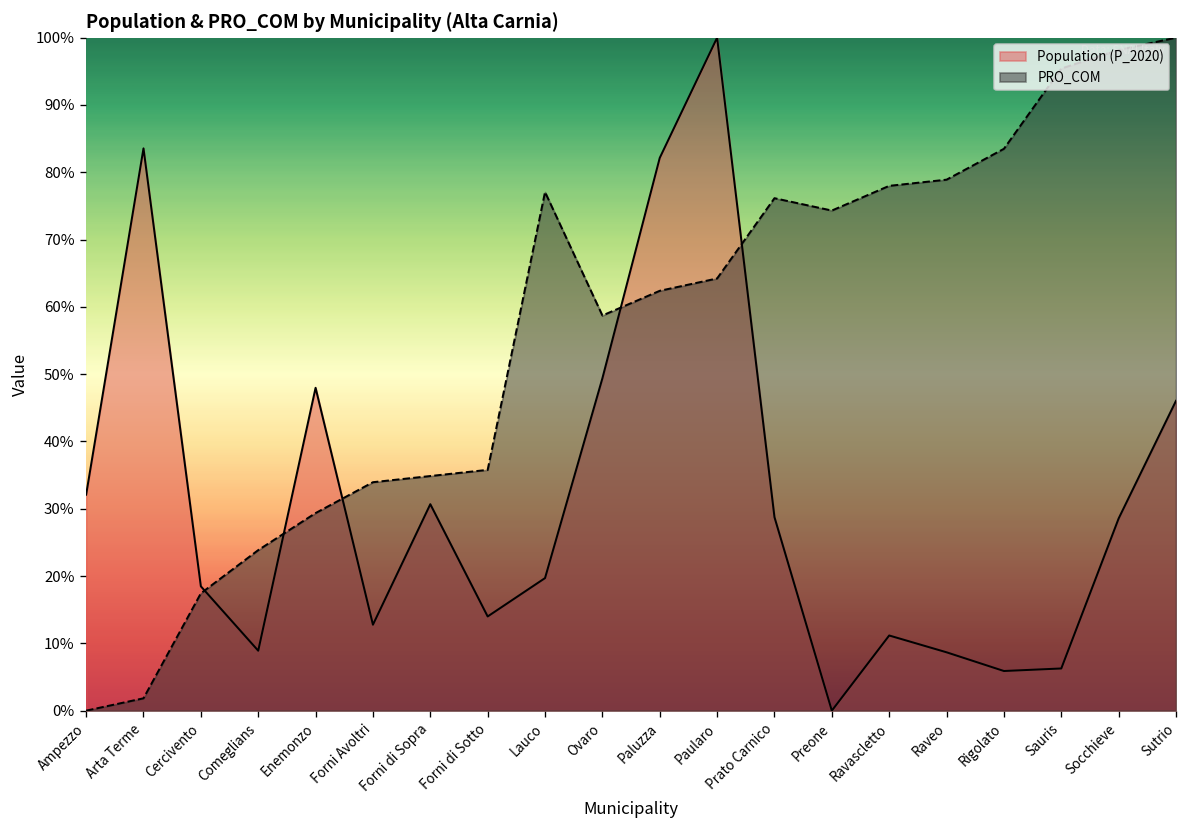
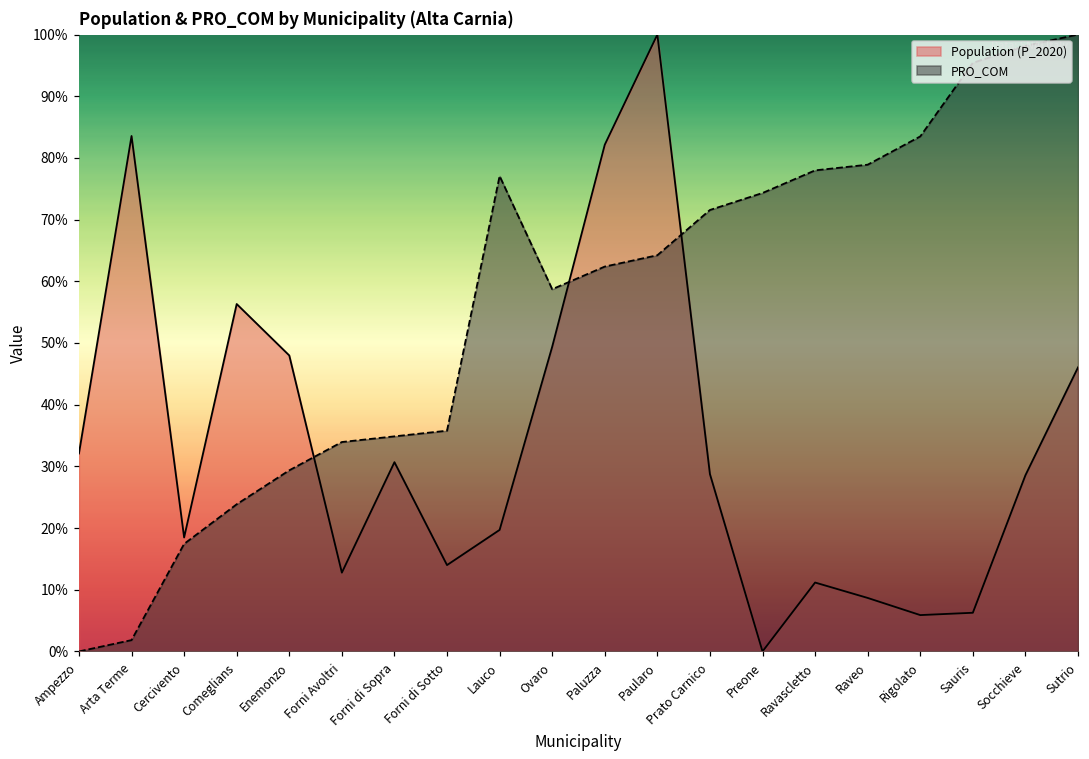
  {
    "Population (P_2020)": {
      "Ampezzo": "32%",
      "Arta Terme": "84%",
      "Cercivento": "18%",
-     "Comeglians": "9%",
+     "Comeglians": "56%",
      "Enemonzo": "48%",
      "Forni Avoltri": "13%",
      "Forni di Sopra": "31%",
      "Forni di Sotto": "14%",
      "Lauco": "20%",
      "Ovaro": "49%",
      "Paluzza": "82%",
      "Paularo": "100%",
      "Prato Carnico": "29%",
      "Preone": "0%",
      "Ravascletto": "11%",
      "Raveo": "9%",
      "Rigolato": "6%",
      "Sauris": "6%",
      "Socchieve": "29%",
      "Sutrio": "46%"
    },
    "PRO_COM": {
      "Ampezzo": "0%",
      "Arta Terme": "2%",
      "Cercivento": "17%",
      "Comeglians": "24%",
      "Enemonzo": "29%",
      "Forni Avoltri": "34%",
      "Forni di Sopra": "35%",
      "Forni di Sotto": "36%",
      "Lauco": "77%",
      "Ovaro": "59%",
      "Paluzza": "62%",
      "Paularo": "64%",
-     "Prato Carnico": "76%",
+     "Prato Carnico": "72%",
      "Preone": "74%",
      "Ravascletto": "78%",
      "Raveo": "79%",
      "Rigolato": "83%",
      "Sutrio": "100%"
    }
  }
